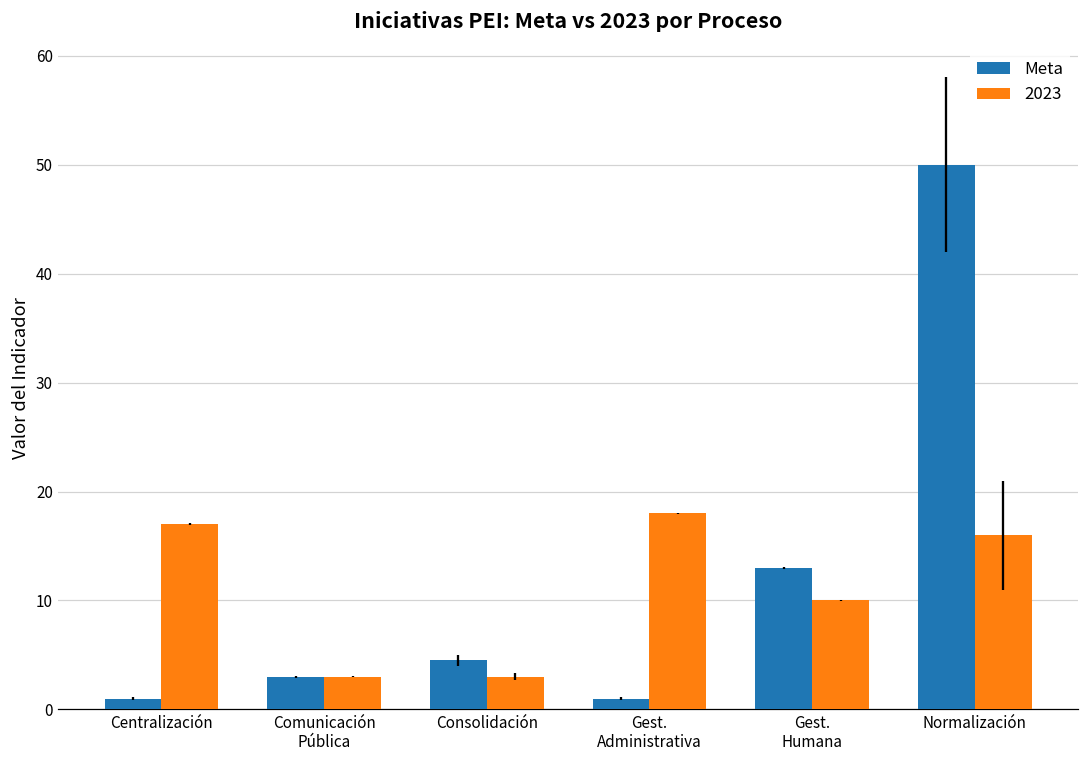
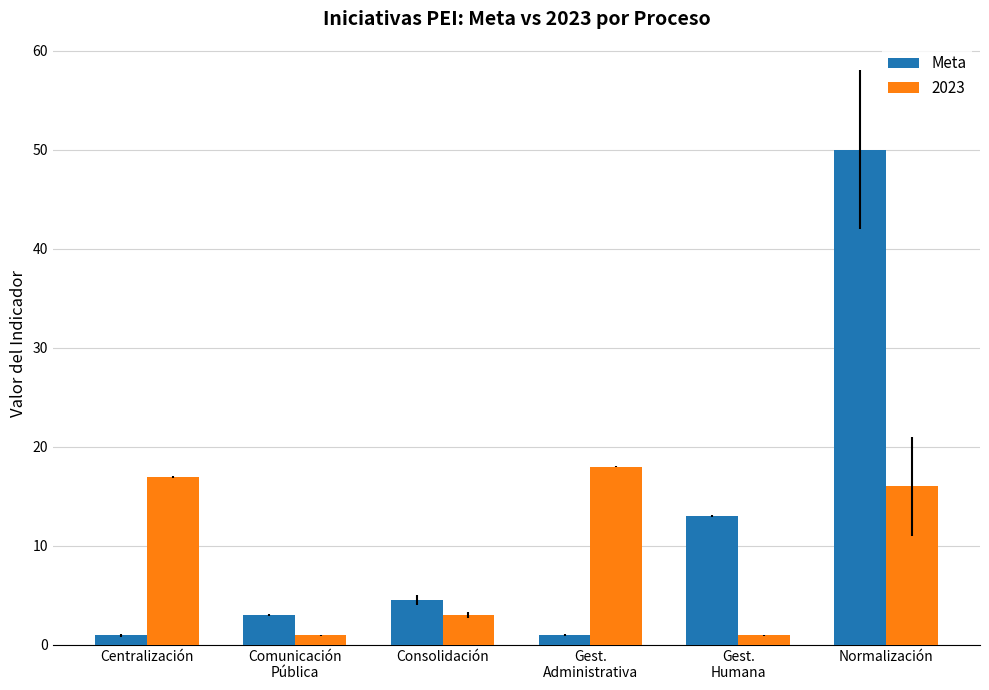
  {
    "Meta": {
      "Centralización": 1,
      "Comunicación Pública": 3,
      "Consolidación": 5,
      "Gest. Administrativa": 1,
      "Gest. Humana": 13,
      "Normalización": 50
    },
    "2023": {
      "Centralización": 17,
-     "Comunicación Pública": 3,
+     "Comunicación Pública": 1,
      "Consolidación": 3,
      "Gest. Administrativa": 18,
-     "Gest. Humana": 10,
+     "Gest. Humana": 1,
      "Normalización": 16
    }
  }
